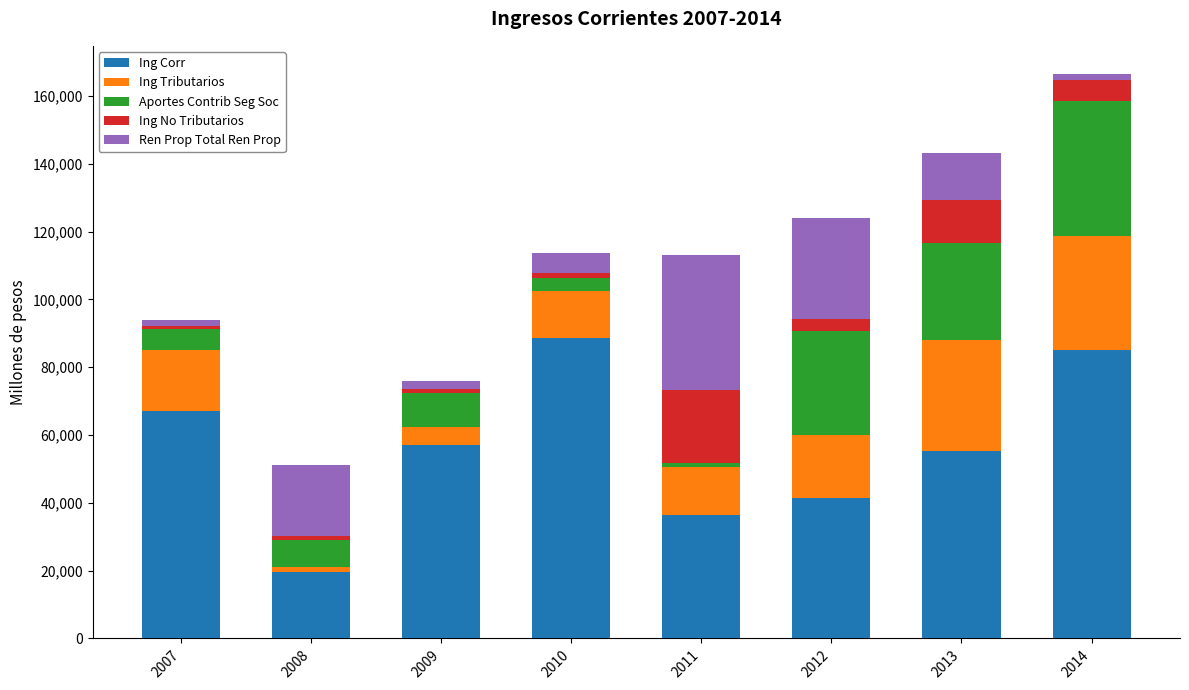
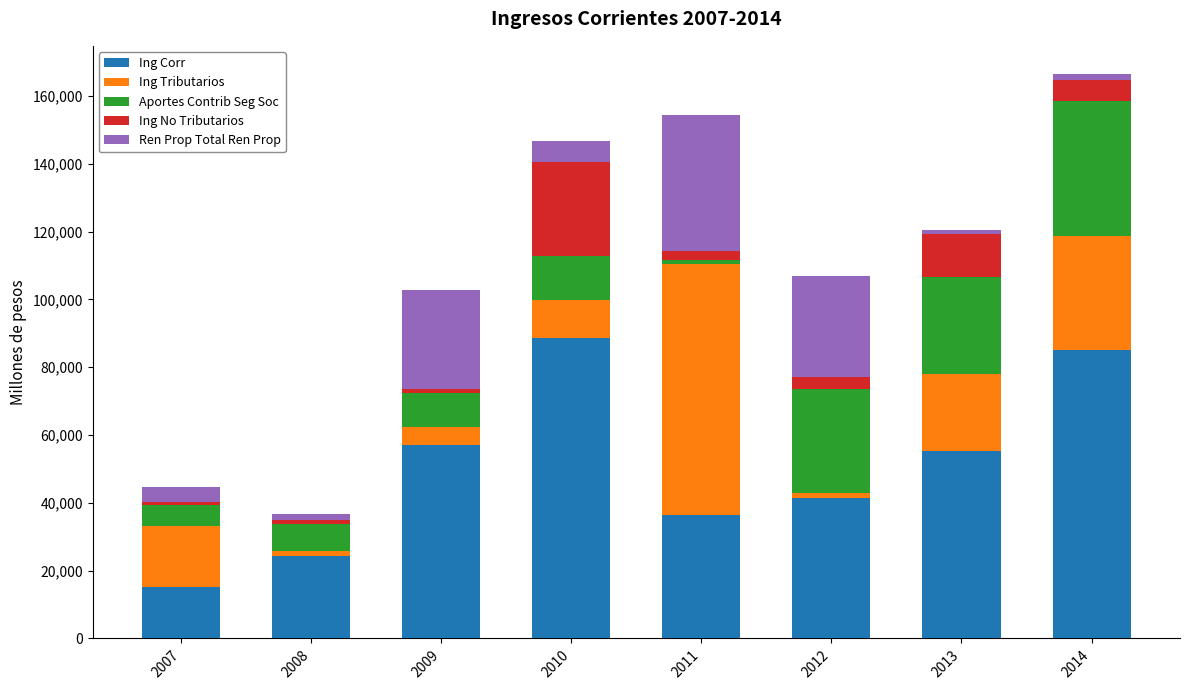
  {
    "Ing Corr": {
-     "2007": "67,000",
-     "2008": "20,000",
+     "2007": "15,000",
+     "2008": "24,000",
      "2009": "57,000",
      "2010": "89,000",
      "2011": "36,000",
      "2012": "41,000",
      "2013": "55,000",
      "2014": "85,000"
    },
    "Ing Tributarios": {
      "2007": "18,000",
      "2008": "1,000",
      "2009": "5,000",
-     "2010": "14,000",
-     "2011": "14,000",
-     "2012": "19,000",
-     "2013": "33,000",
+     "2010": "11,000",
+     "2011": "74,000",
+     "2012": "2,000",
+     "2013": "23,000",
      "2014": "34,000"
    },
    "Aportes Contrib Seg Soc": {
      "2007": "6,000",
      "2008": "8,000",
      "2009": "10,000",
-     "2010": "4,000",
+     "2010": "13,000",
      "2011": "1,000",
      "2012": "31,000",
      "2013": "29,000",
      "2014": "40,000"
    },
    "Ing No Tributarios": {
      "2007": "1,000",
      "2008": "1,000",
      "2009": "1,000",
-     "2010": "1,000",
-     "2011": "21,000",
+     "2010": "28,000",
+     "2011": "3,000",
      "2012": "4,000",
      "2013": "13,000",
      "2014": "6,000"
    },
    "Ren Prop Total Ren Prop": {
-     "2007": "2,000",
-     "2008": "21,000",
-     "2009": "2,000",
+     "2007": "4,000",
+     "2008": "2,000",
+     "2009": "29,000",
      "2010": "6,000",
      "2011": "40,000",
      "2012": "30,000",
-     "2013": "14,000",
+     "2013": "1,000",
      "2014": "2,000"
    }
  }
